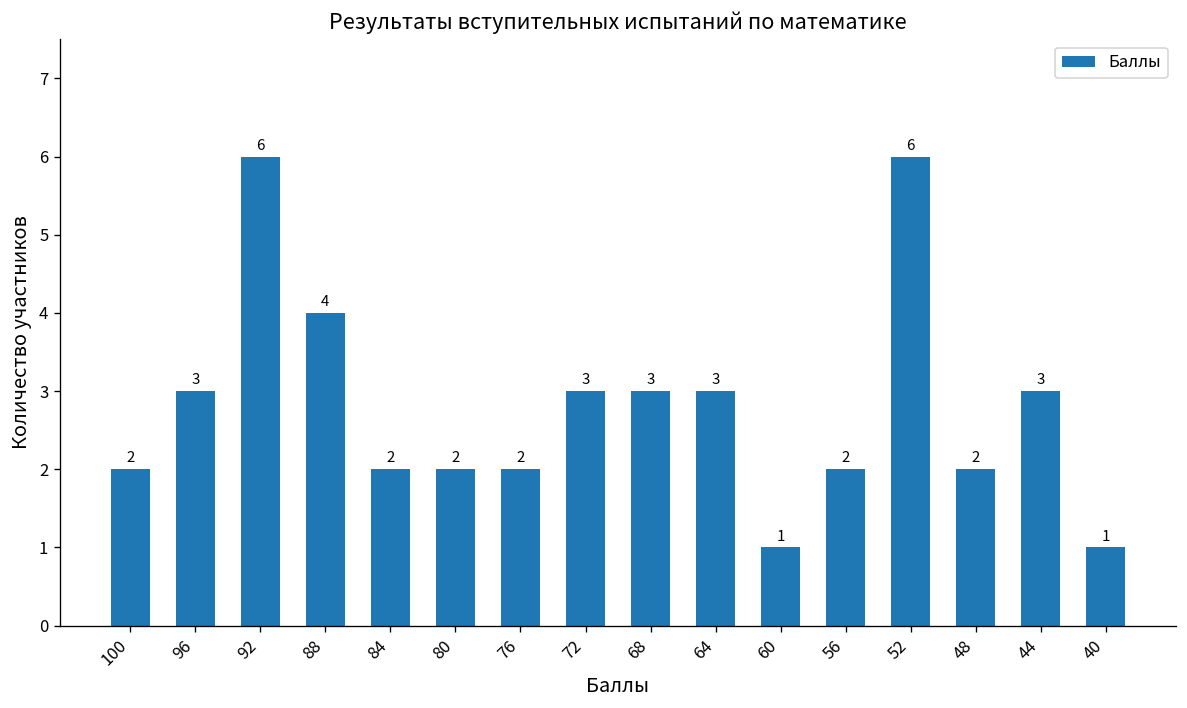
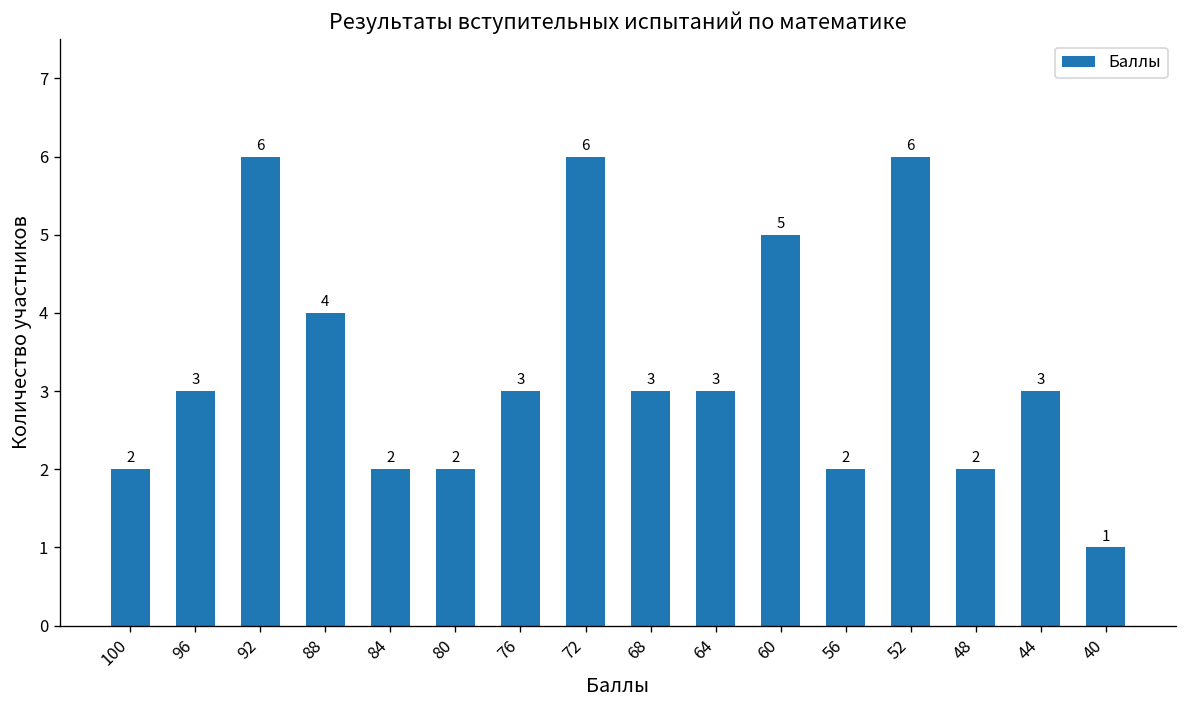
  {
    "100": 2,
    "96": 3,
    "92": 6,
    "88": 4,
    "84": 2,
    "80": 2,
-   "76": 2,
-   "72": 3,
+   "76": 3,
+   "72": 6,
    "68": 3,
    "64": 3,
-   "60": 1,
+   "60": 5,
    "56": 2,
    "52": 6,
    "48": 2,
    "44": 3,
    "40": 1
  }
